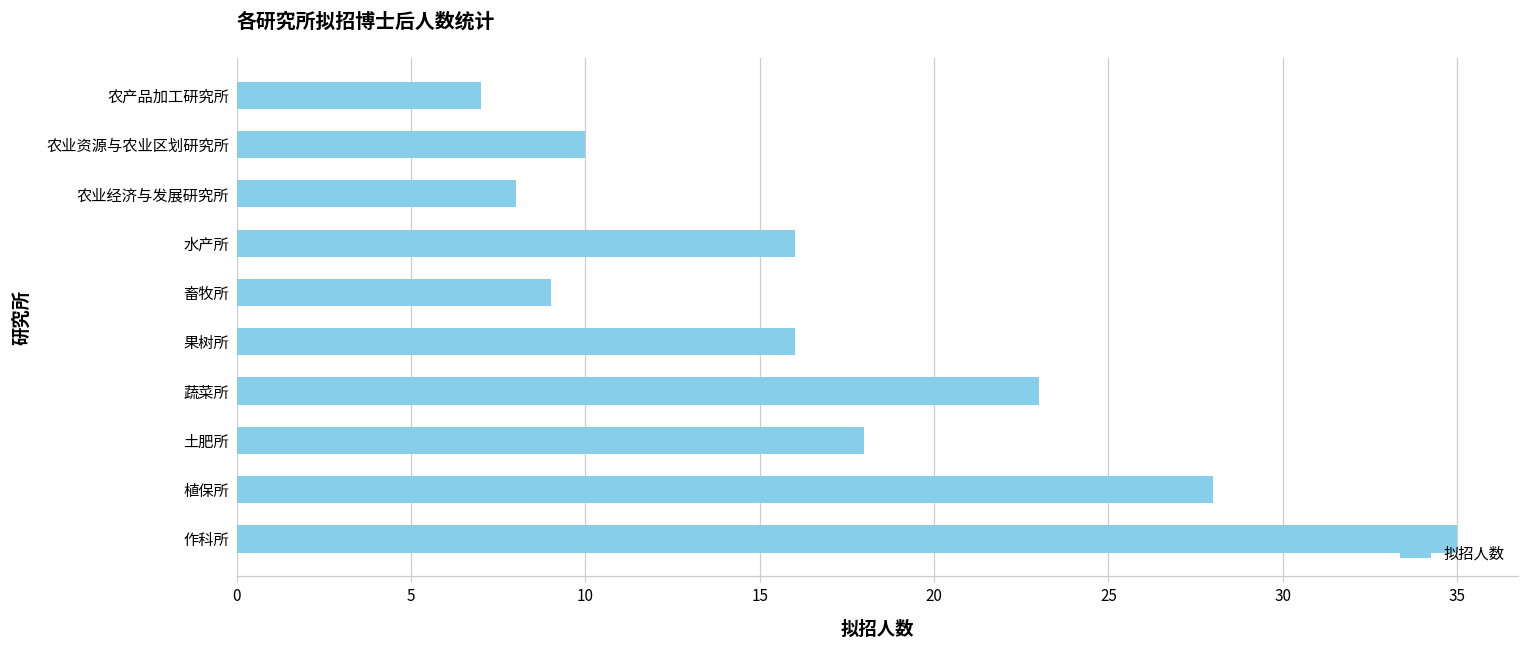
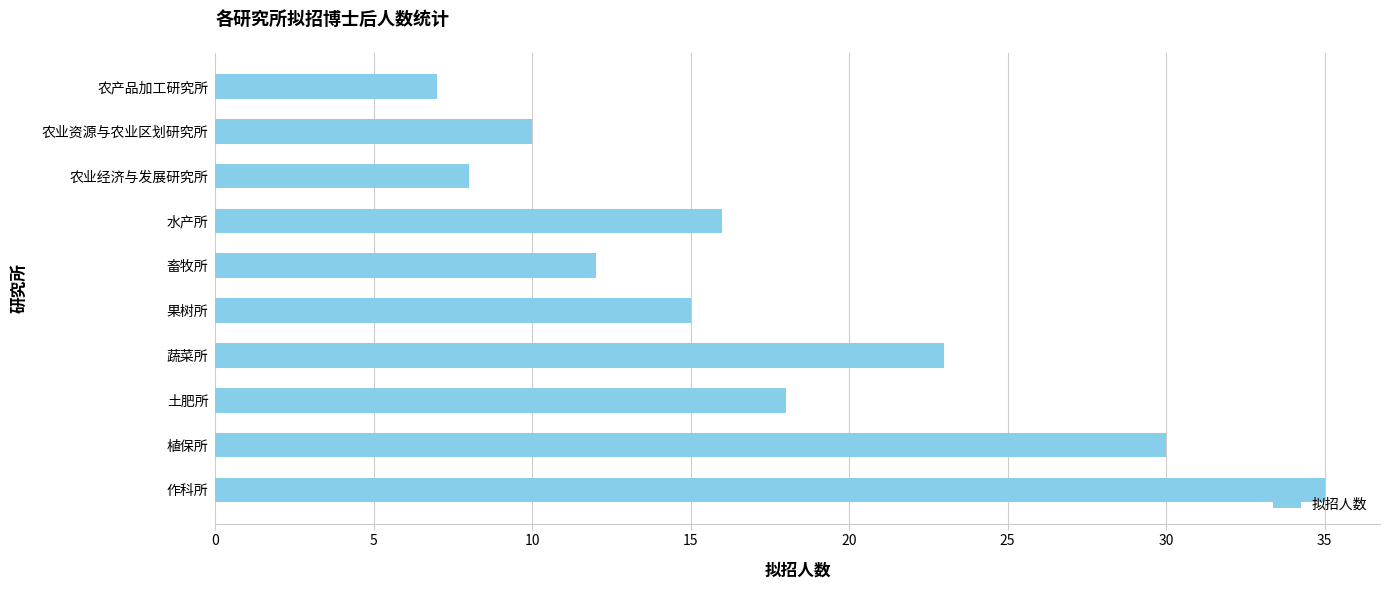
  {
    "农产品加工研究所": 7,
    "农业资源与农业区划研究所": 10,
    "农业经济与发展研究所": 8,
    "水产所": 16,
-   "畜牧所": 9,
-   "果树所": 16,
+   "畜牧所": 12,
+   "果树所": 15,
    "蔬菜所": 23,
    "土肥所": 18,
-   "植保所": 28,
+   "植保所": 30,
    "作科所": 35
  }
